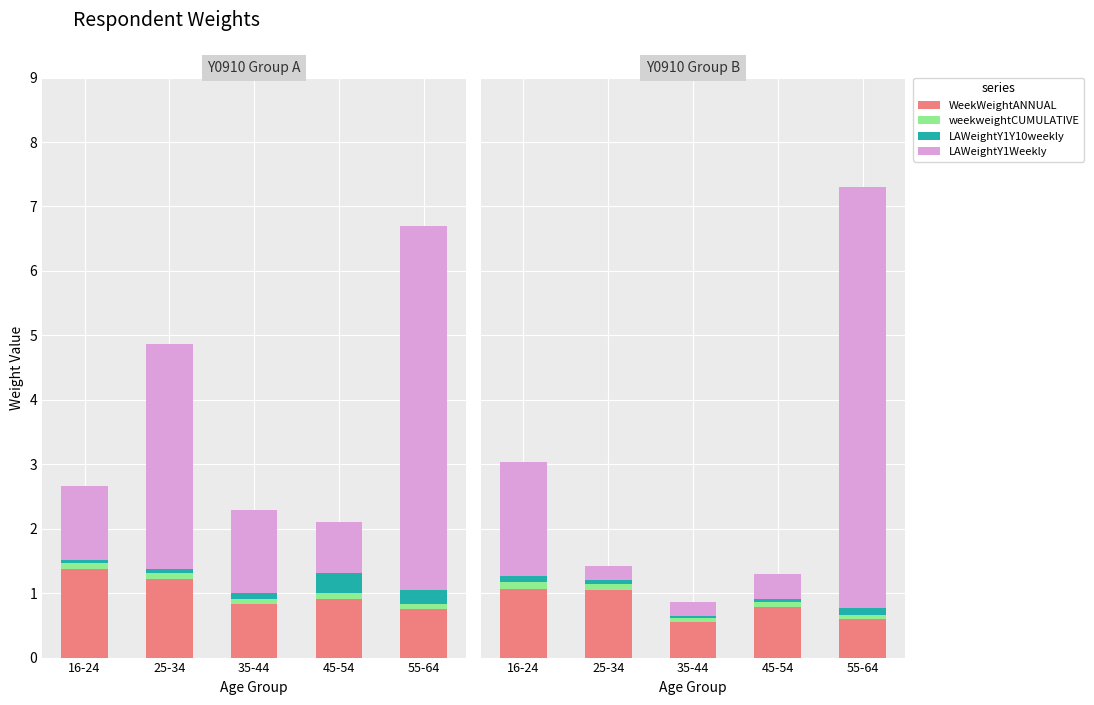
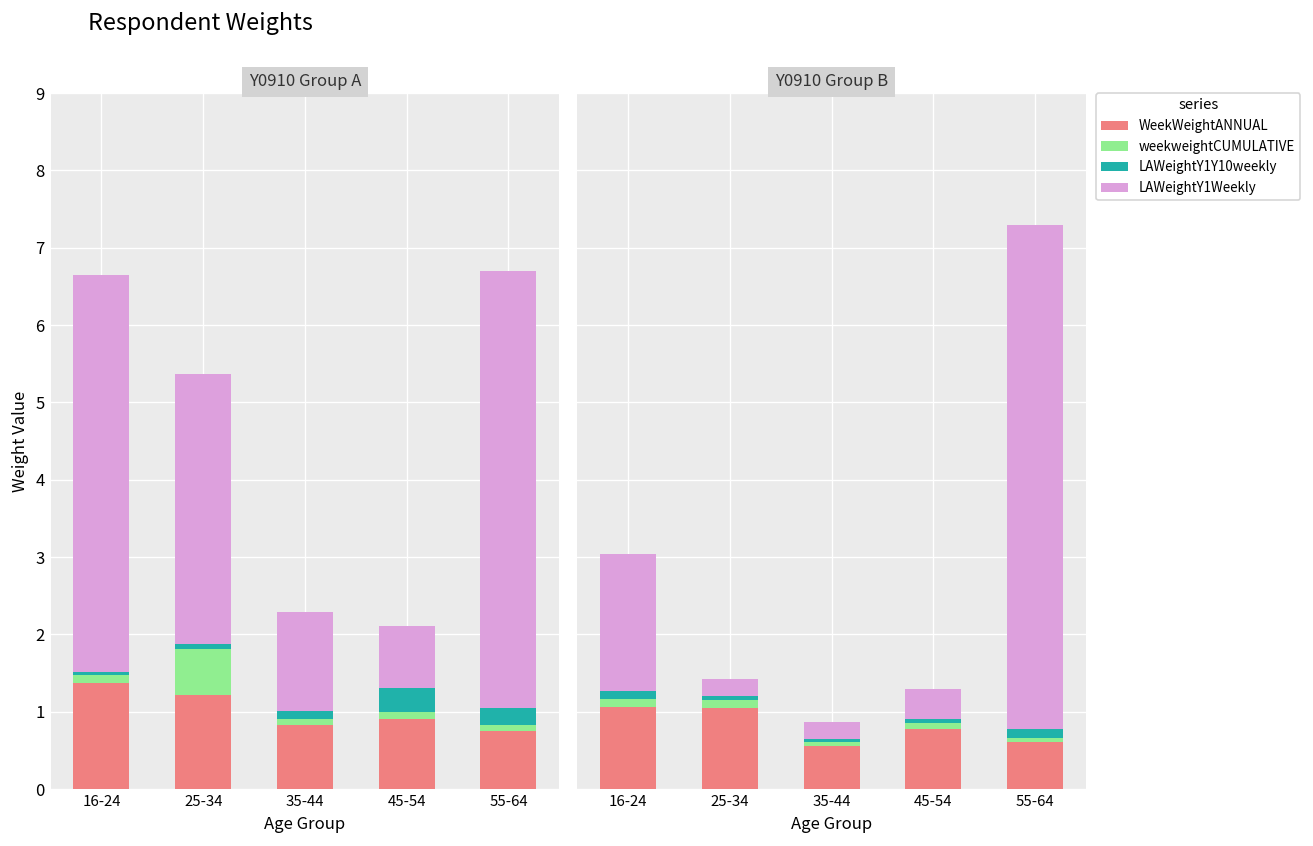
  {
    "Y0910 Group A": {
      "WeekWeightANNUAL": {
        "16-24": 1.4,
        "25-34": 1.2,
        "35-44": 0.8,
        "45-54": 0.9,
        "55-64": 0.8
      },
      "weekweightCUMULATIVE": {
        "16-24": 0.1,
-       "25-34": 0.1,
+       "25-34": 0.6,
        "35-44": 0.1,
        "45-54": 0.1,
        "55-64": 0.1
      },
      "LAWeightY1Y10weekly": {
        "16-24": 0.0,
        "25-34": 0.1,
        "35-44": 0.1,
        "45-54": 0.3,
        "55-64": 0.2
      },
      "LAWeightY1Weekly": {
-       "16-24": 1.1,
+       "16-24": 5.1,
        "25-34": 3.5,
        "35-44": 1.3,
        "45-54": 0.8,
        "55-64": 5.6
      }
    }
  }
